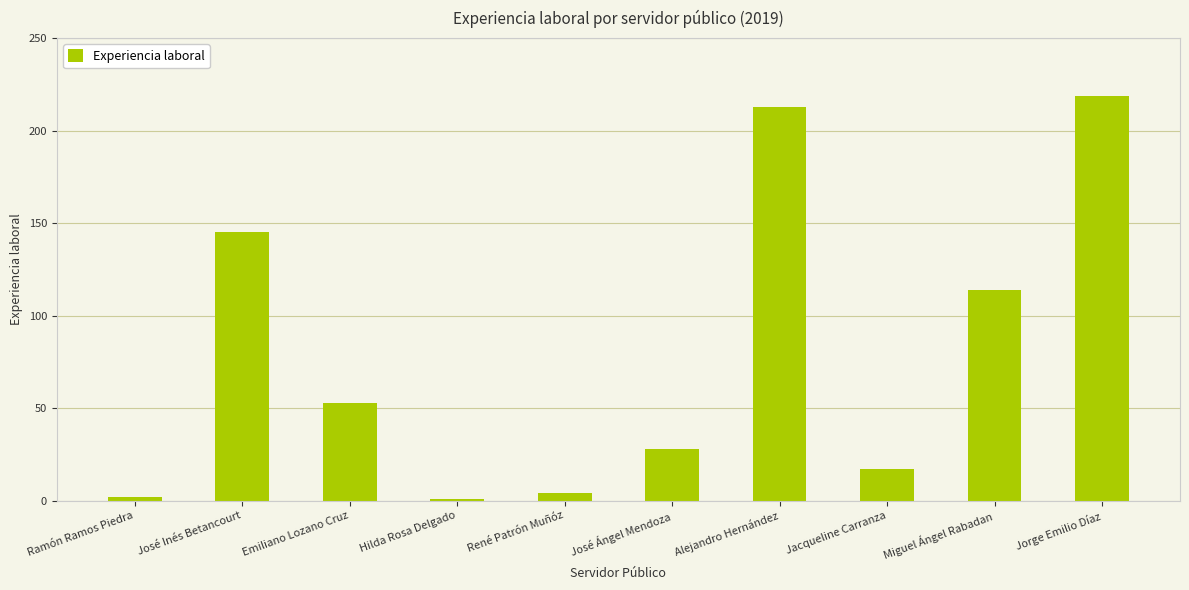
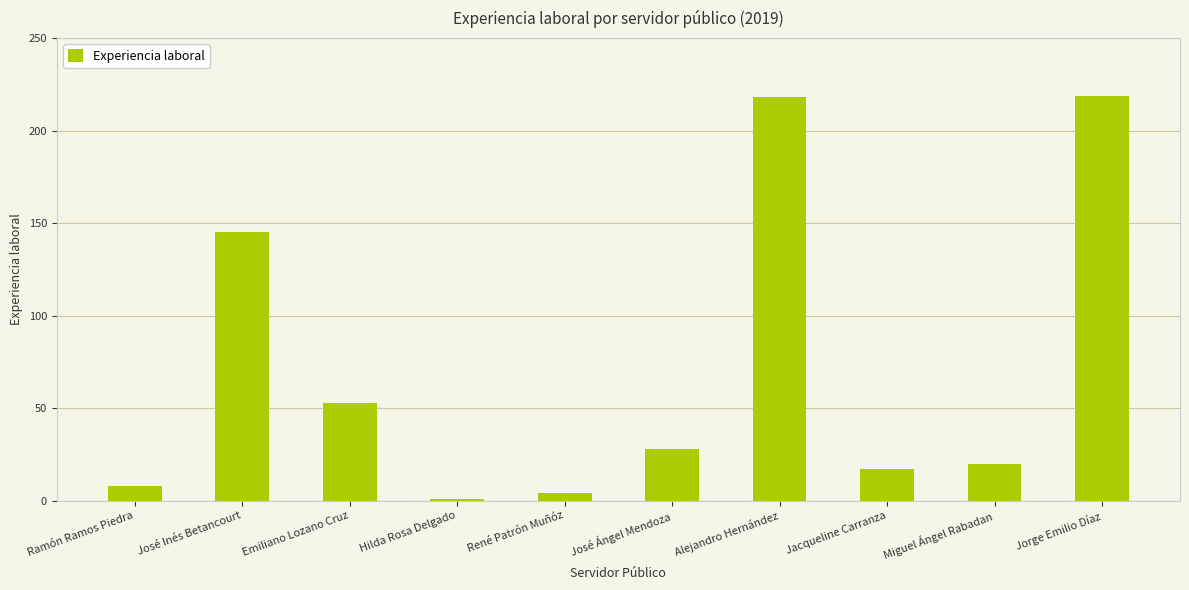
  {
-   "Ramón Ramos Piedra": 2,
+   "Ramón Ramos Piedra": 8,
    "José Inés Betancourt": 145,
    "Emiliano Lozano Cruz": 53,
    "René Patrón Muñóz": 4,
    "José Ángel Mendoza": 28,
-   "Alejandro Hernández": 213,
+   "Alejandro Hernández": 218,
    "Jacqueline Carranza": 17,
-   "Miguel Ángel Rabadan": 114,
+   "Miguel Ángel Rabadan": 20,
    "Jorge Emilio Díaz": 219
  }
